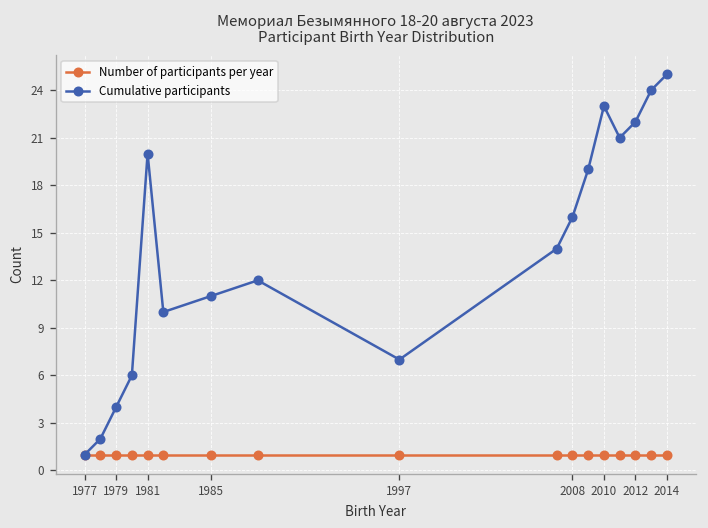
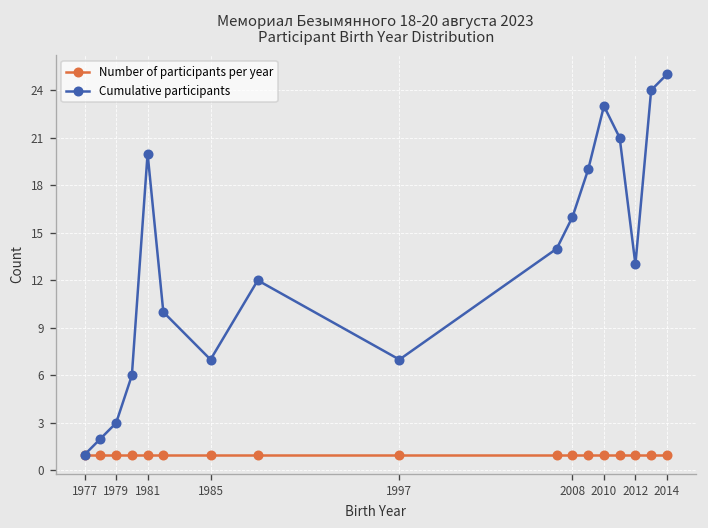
  {
    "Number of participants per year": {
      "1979": 1,
      "1981": 1,
      "1985": 1,
      "1997": 1,
      "2008": 1,
      "2010": 1,
      "2012": 1,
      "2014": 1
    },
    "Cumulative participants": {
-     "1979": 4,
+     "1979": 3,
      "1981": 20,
-     "1985": 11,
+     "1985": 7,
      "1997": 7,
      "2008": 16,
      "2010": 23,
-     "2012": 22,
+     "2012": 13,
      "2014": 25
    }
  }
